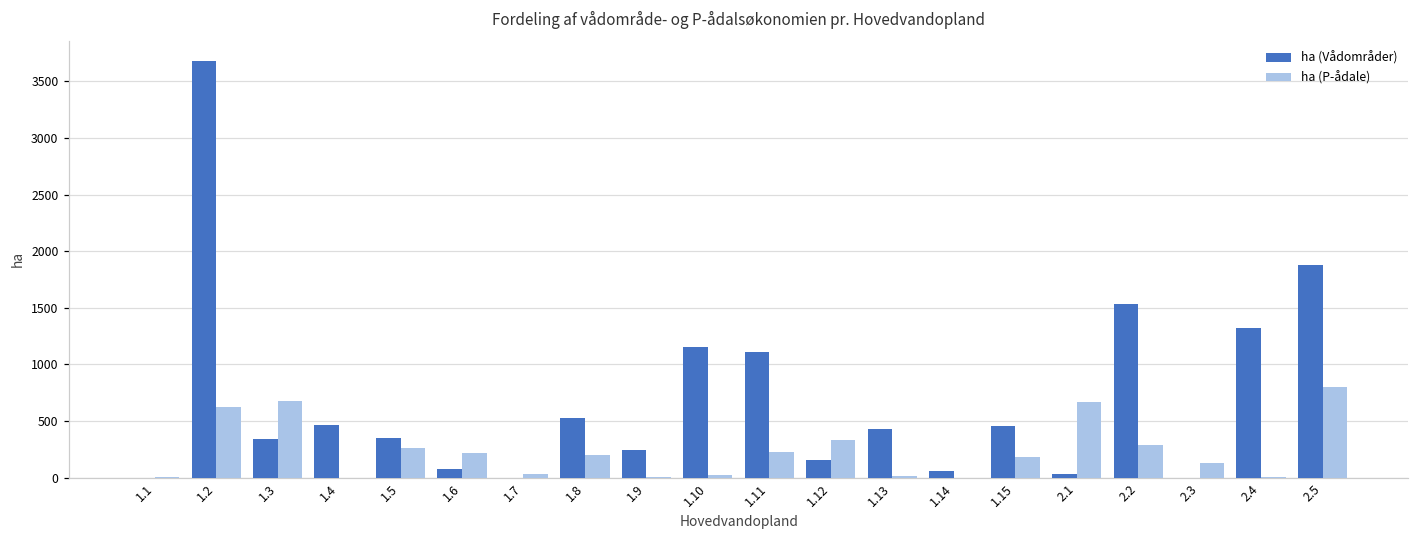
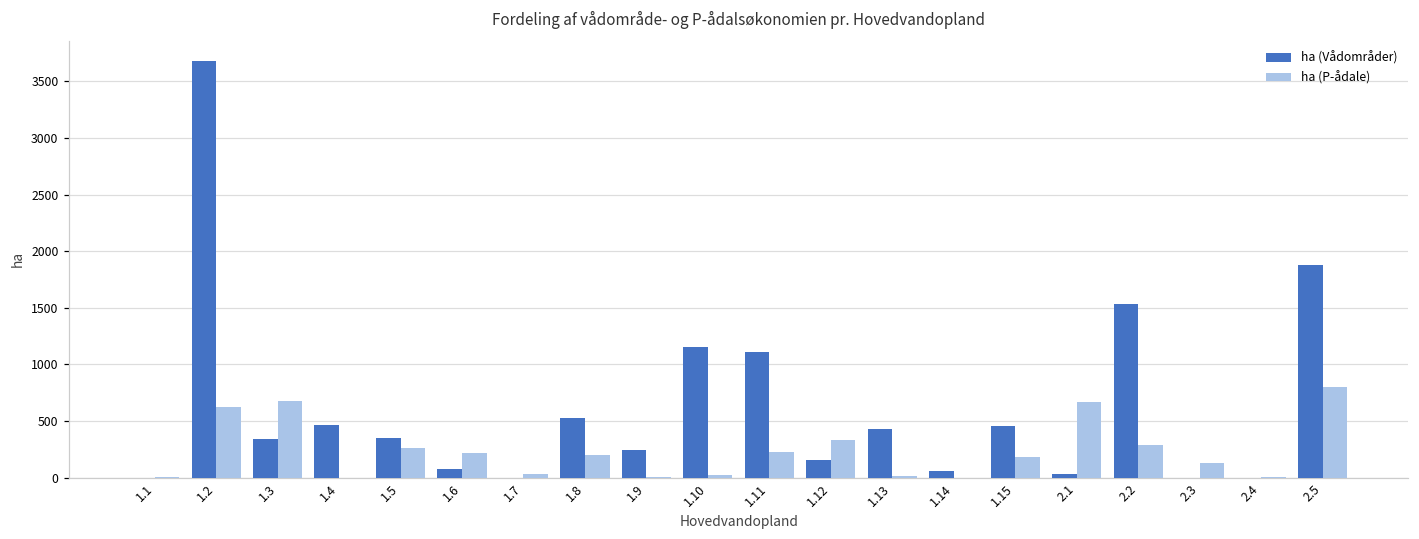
  {
    "ha (Vådområder)": {
      "1.1": 0,
      "1.2": 3680,
      "1.3": 340,
      "1.4": 470,
      "1.5": 350,
      "1.6": 80,
      "1.7": 0,
      "1.8": 530,
      "1.9": 250,
      "1.10": 1150,
      "1.11": 1110,
      "1.12": 150,
      "1.13": 430,
      "1.14": 60,
      "1.15": 460,
      "2.1": 30,
      "2.2": 1540,
      "2.3": 0,
-     "2.4": 1320,
+     "2.4": 0,
      "2.5": 1880
    },
    "ha (P-ådale)": {
      "1.2": 630,
      "1.3": 670,
      "1.4": 0,
      "1.5": 260,
      "1.6": 220,
      "1.7": 30,
      "1.8": 200,
      "1.11": 230,
      "1.12": 330,
      "1.15": 190,
      "2.1": 670,
      "2.2": 280,
      "2.3": 130,
      "2.5": 800
    }
  }
